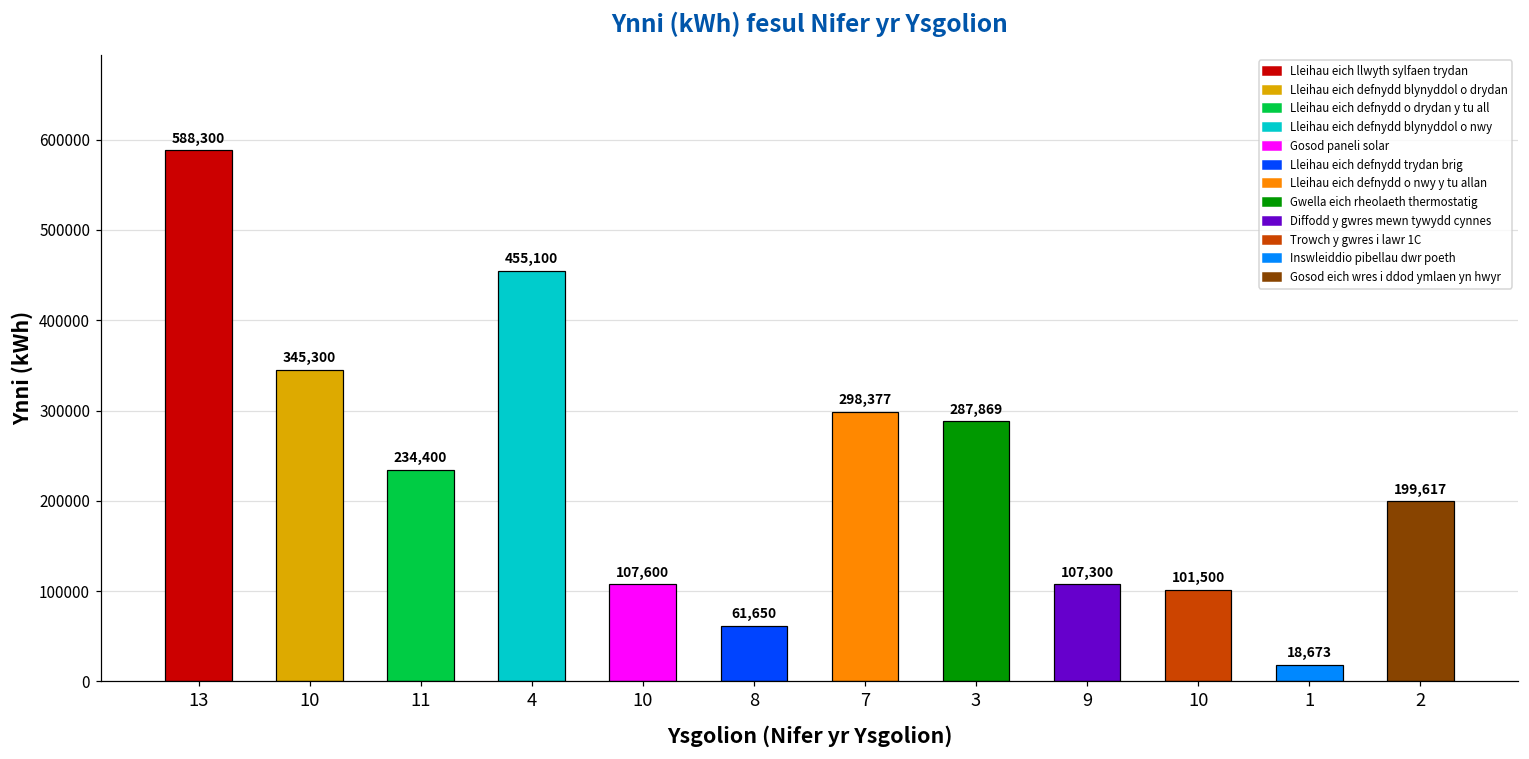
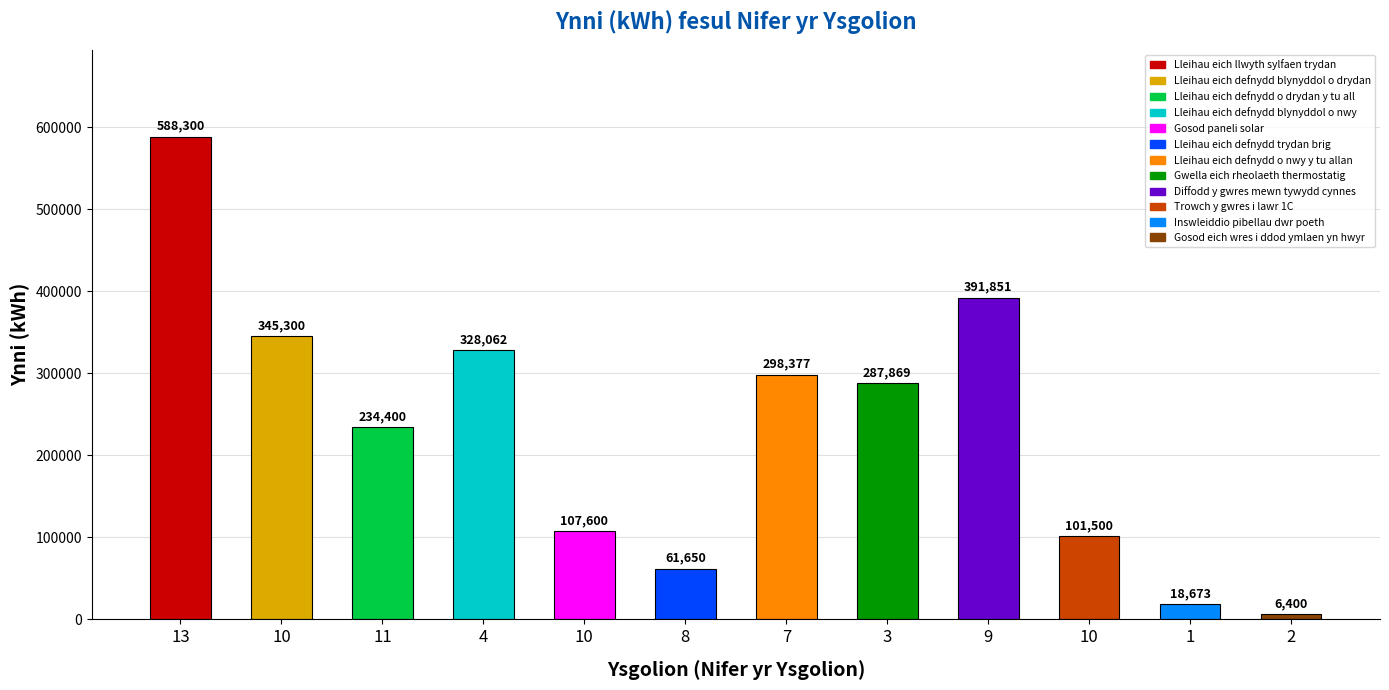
  {
    "13": "588,300",
    "11": "234,400",
-   "4": "455,100",
+   "4": "328,062",
    "8": "61,650",
    "7": "298,377",
    "3": "287,869",
-   "9": "107,300",
+   "9": "391,851",
    "1": "18,673",
-   "2": "199,617"
+   "2": "6,400"
  }
